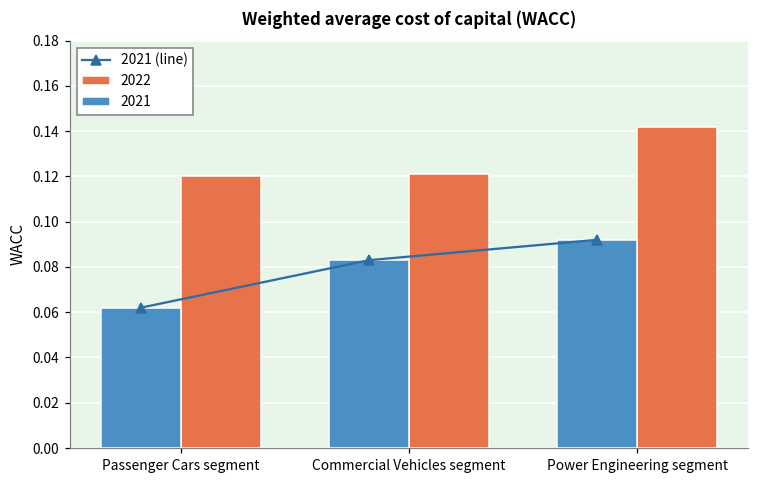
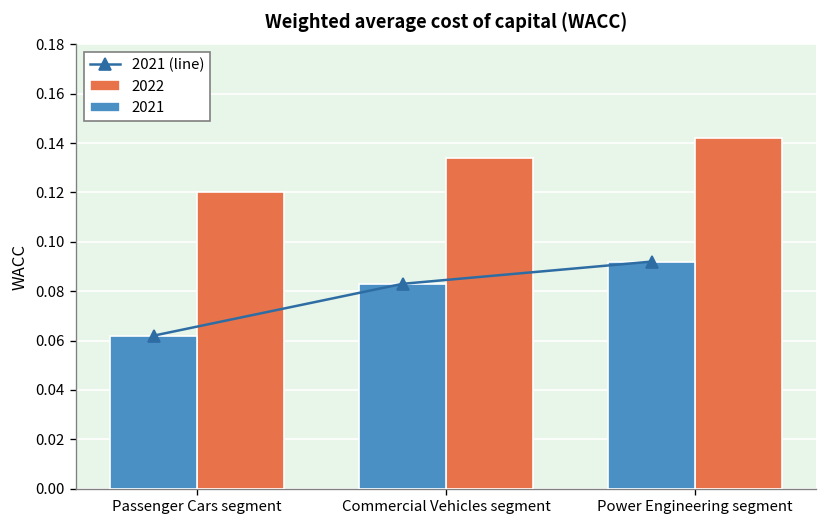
  {
    "2022": {
      "Passenger Cars segment": 0.120,
-     "Commercial Vehicles segment": 0.121,
+     "Commercial Vehicles segment": 0.134,
      "Power Engineering segment": 0.142
    },
    "2021": {
      "Passenger Cars segment": 0.062,
      "Commercial Vehicles segment": 0.083,
      "Power Engineering segment": 0.092
    }
  }
